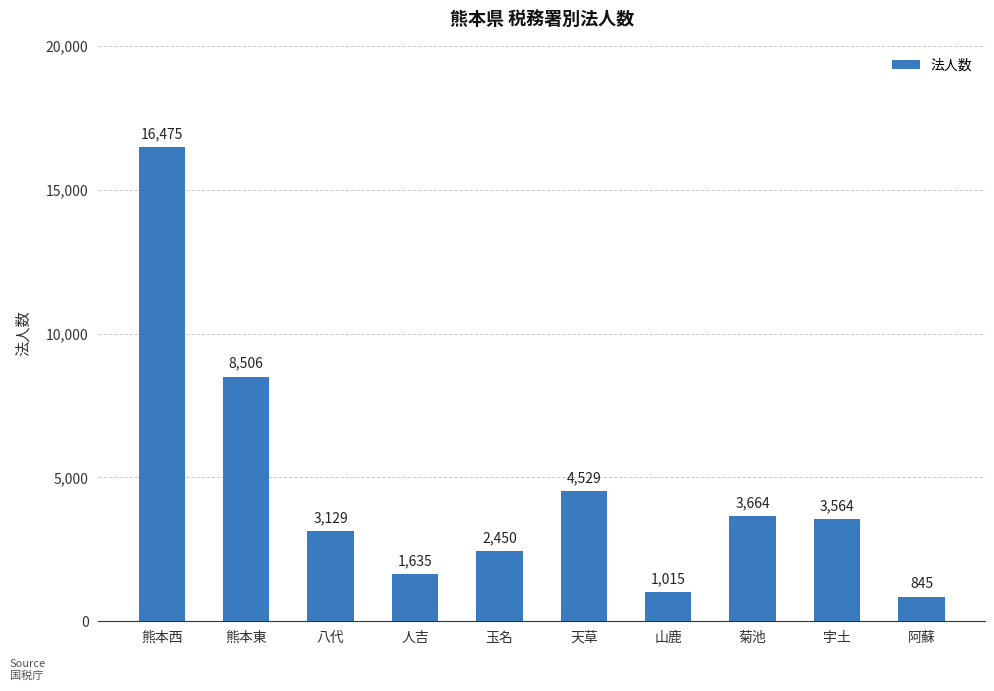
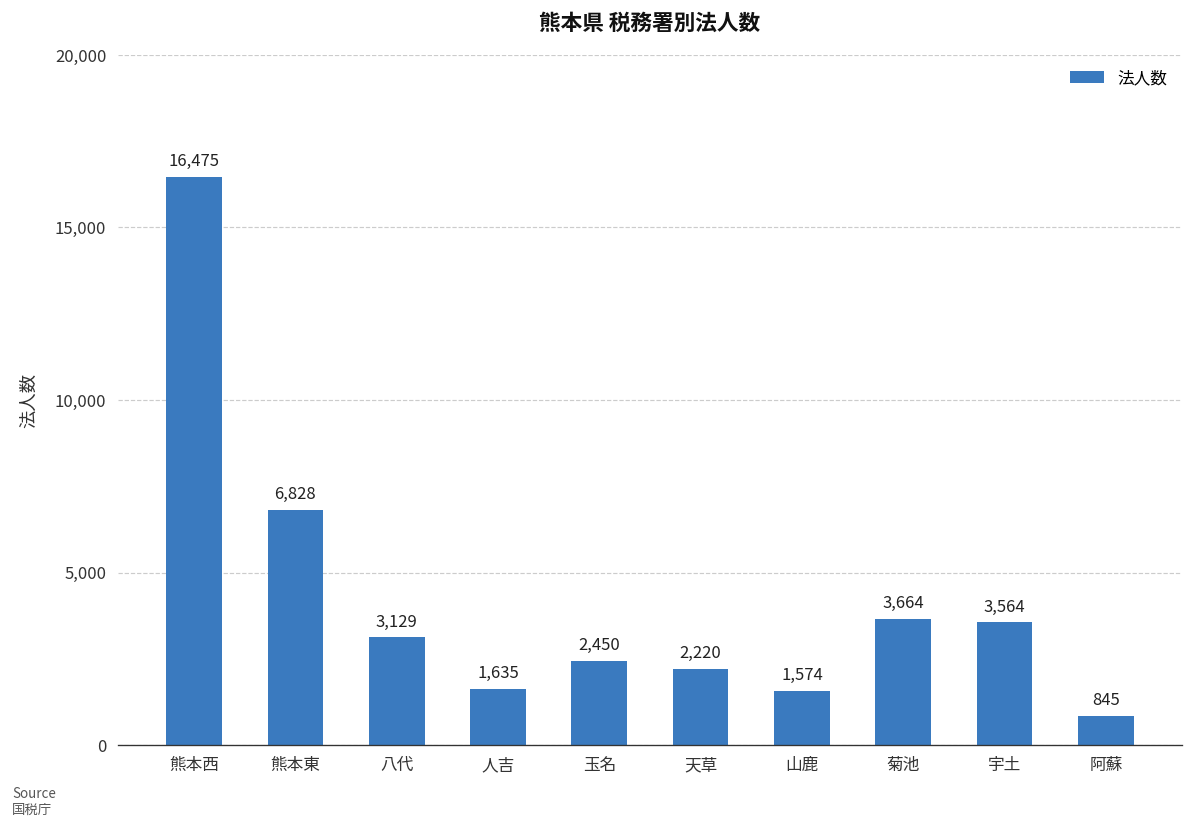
  {
    "熊本西": "16,475",
-   "熊本東": "8,506",
+   "熊本東": "6,828",
    "八代": "3,129",
    "人吉": "1,635",
    "玉名": "2,450",
-   "天草": "4,529",
-   "山鹿": "1,015",
+   "天草": "2,220",
+   "山鹿": "1,574",
    "菊池": "3,664",
    "宇土": "3,564",
    "阿蘇": "845"
  }
